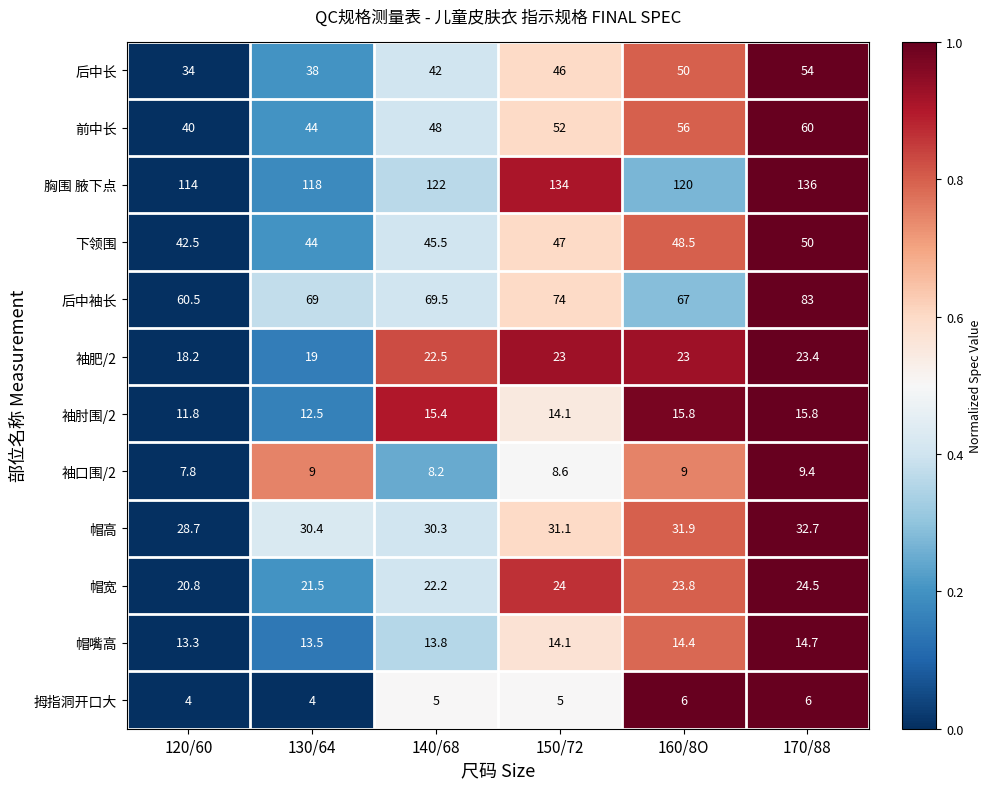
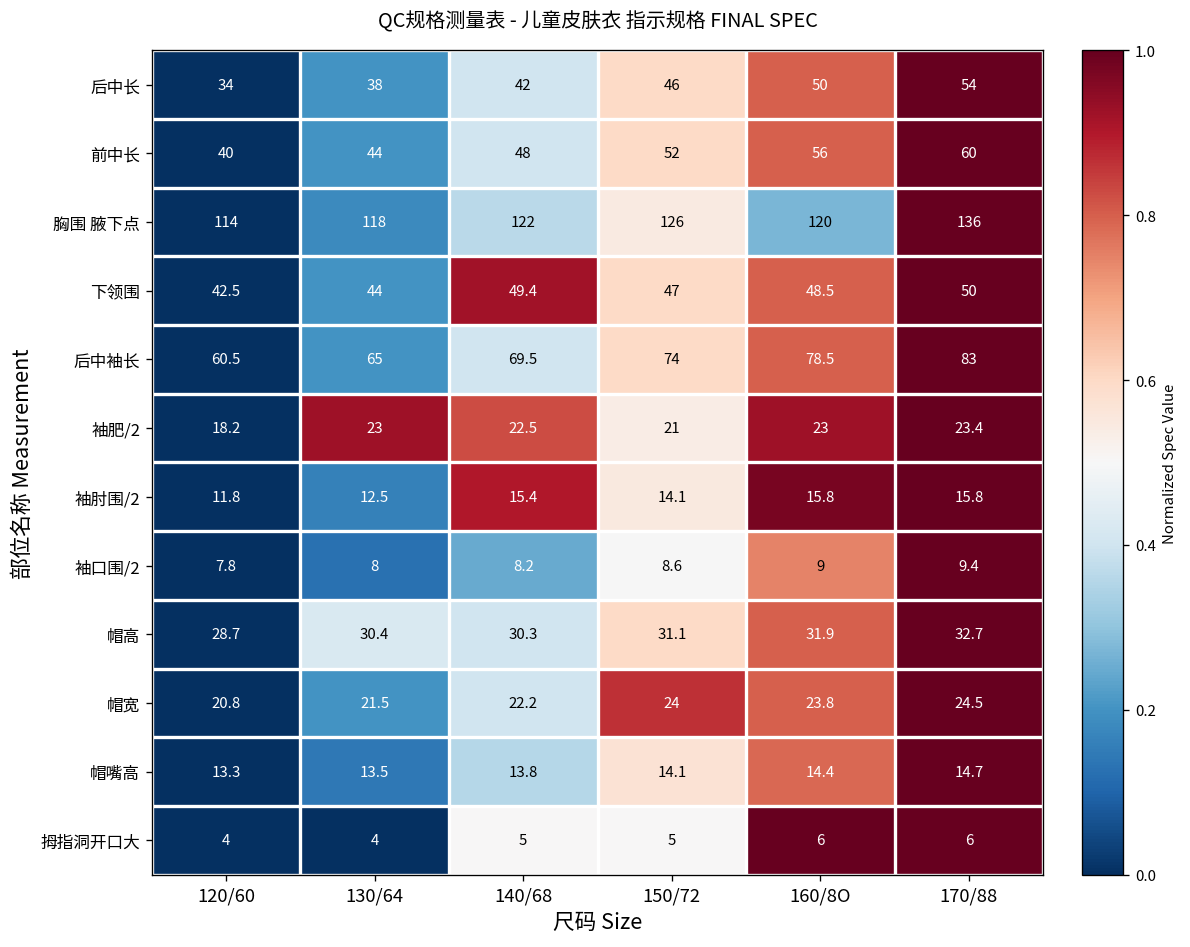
  {
    "后中长": {
      "120/60": 34,
      "130/64": 38,
      "140/68": 42,
      "150/72": 46,
      "160/8O": 50,
      "170/88": 54
    },
    "前中长": {
      "120/60": 40,
      "130/64": 44,
      "140/68": 48,
      "150/72": 52,
      "160/8O": 56,
      "170/88": 60
    },
    "胸围 腋下点": {
      "120/60": 114,
      "130/64": 118,
      "140/68": 122,
-     "150/72": 134,
+     "150/72": 126,
      "160/8O": 120,
      "170/88": 136
    },
    "下领围": {
      "120/60": 42.5,
      "130/64": 44,
-     "140/68": 45.5,
+     "140/68": 49.4,
      "150/72": 47,
      "160/8O": 48.5,
      "170/88": 50
    },
    "后中袖长": {
      "120/60": 60.5,
-     "130/64": 69,
+     "130/64": 65,
      "140/68": 69.5,
      "150/72": 74,
-     "160/8O": 67,
+     "160/8O": 78.5,
      "170/88": 83
    },
    "袖肥/2": {
      "120/60": 18.2,
-     "130/64": 19,
+     "130/64": 23,
      "140/68": 22.5,
-     "150/72": 23,
+     "150/72": 21,
      "160/8O": 23,
      "170/88": 23.4
    },
    "袖肘围/2": {
      "120/60": 11.8,
      "130/64": 12.5,
      "140/68": 15.4,
      "150/72": 14.1,
      "160/8O": 15.8,
      "170/88": 15.8
    },
    "袖口围/2": {
      "120/60": 7.8,
-     "130/64": 9,
+     "130/64": 8,
      "140/68": 8.2,
      "150/72": 8.6,
      "160/8O": 9,
      "170/88": 9.4
    },
    "帽高": {
      "120/60": 28.7,
      "130/64": 30.4,
      "140/68": 30.3,
      "150/72": 31.1,
      "160/8O": 31.9,
      "170/88": 32.7
    },
    "帽宽": {
      "120/60": 20.8,
      "130/64": 21.5,
      "140/68": 22.2,
      "150/72": 24,
      "160/8O": 23.8,
      "170/88": 24.5
    },
    "帽嘴高": {
      "120/60": 13.3,
      "130/64": 13.5,
      "140/68": 13.8,
      "150/72": 14.1,
      "160/8O": 14.4,
      "170/88": 14.7
    },
    "拇指洞开口大": {
      "120/60": 4,
      "130/64": 4,
      "140/68": 5,
      "150/72": 5,
      "160/8O": 6,
      "170/88": 6
    }
  }
